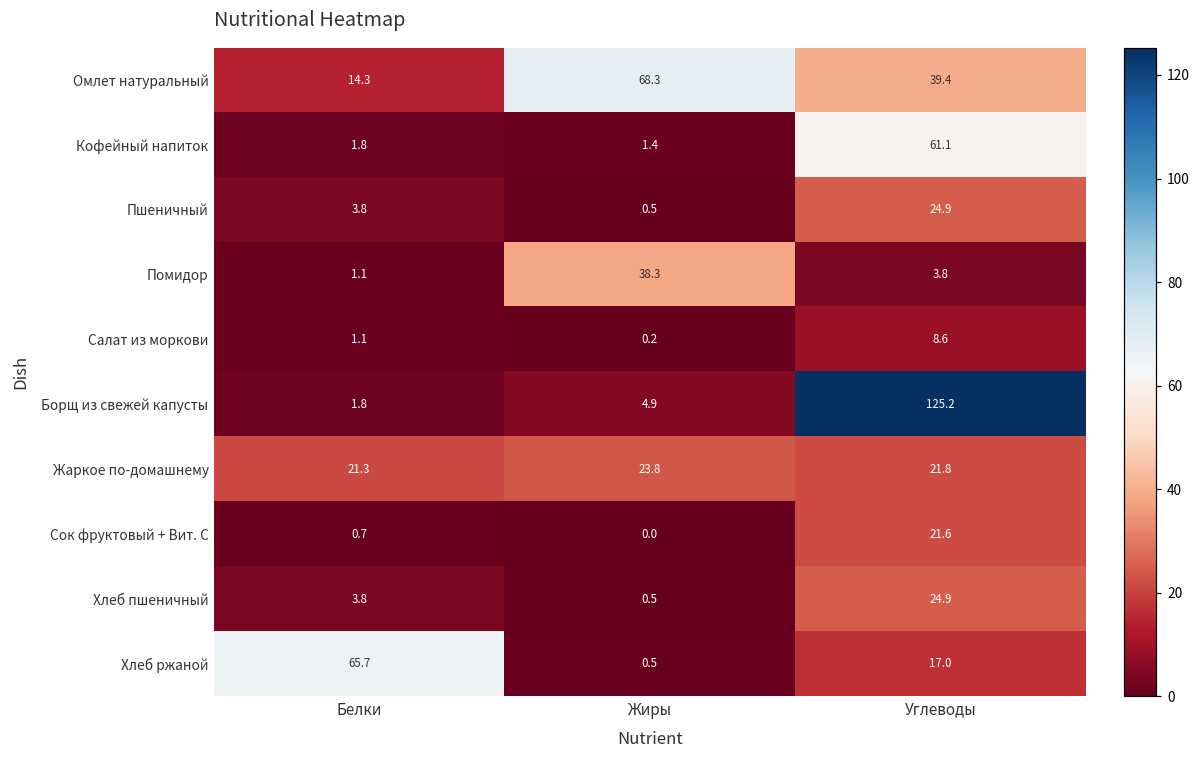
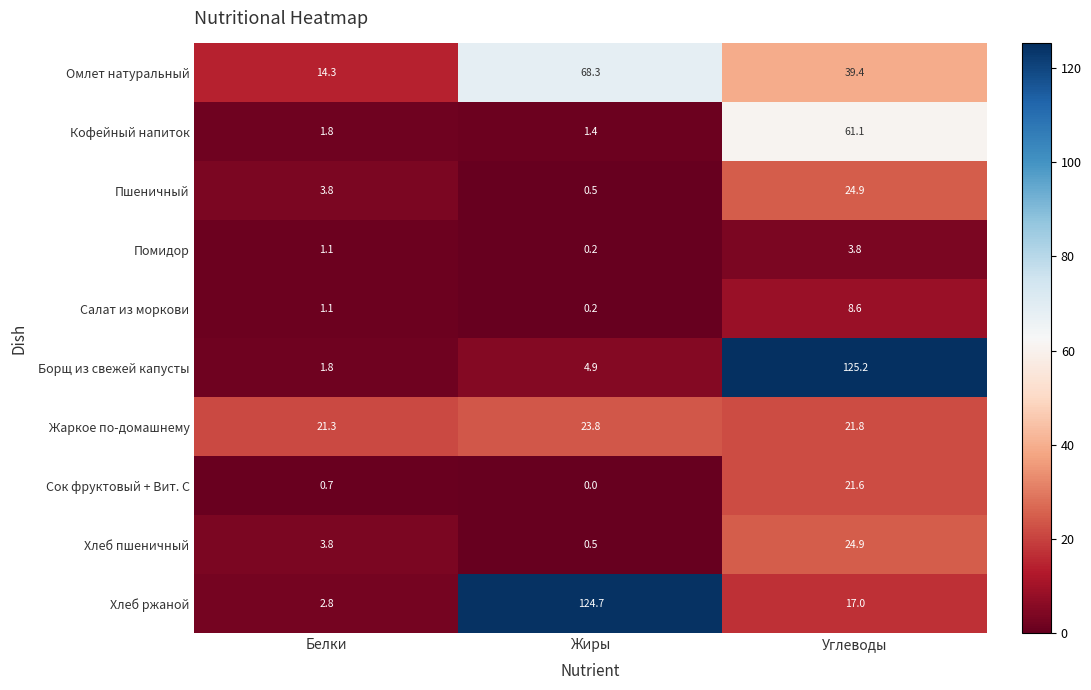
  {
    "Омлет натуральный": {
      "Белки": 14.3,
      "Жиры": 68.3,
      "Углеводы": 39.4
    },
    "Кофейный напиток": {
      "Белки": 1.8,
      "Жиры": 1.4,
      "Углеводы": 61.1
    },
    "Пшеничный": {
      "Белки": 3.8,
      "Жиры": 0.5,
      "Углеводы": 24.9
    },
    "Помидор": {
      "Белки": 1.1,
-     "Жиры": 38.3,
+     "Жиры": 0.2,
      "Углеводы": 3.8
    },
    "Салат из моркови": {
      "Белки": 1.1,
      "Жиры": 0.2,
      "Углеводы": 8.6
    },
    "Борщ из свежей капусты": {
      "Белки": 1.8,
      "Жиры": 4.9,
      "Углеводы": 125.2
    },
    "Жаркое по-домашнему": {
      "Белки": 21.3,
      "Жиры": 23.8,
      "Углеводы": 21.8
    },
    "Сок фруктовый + Вит. С": {
      "Белки": 0.7,
      "Жиры": 0.0,
      "Углеводы": 21.6
    },
    "Хлеб пшеничный": {
      "Белки": 3.8,
      "Жиры": 0.5,
      "Углеводы": 24.9
    },
    "Хлеб ржаной": {
-     "Белки": 65.7,
-     "Жиры": 0.5,
+     "Белки": 2.8,
+     "Жиры": 124.7,
      "Углеводы": 17.0
    }
  }
